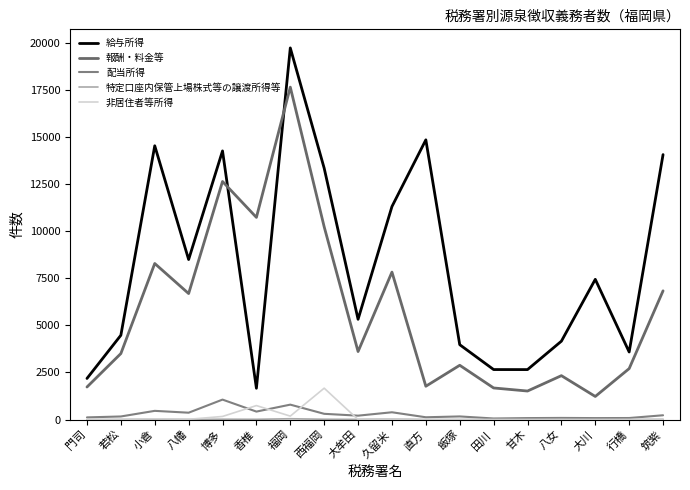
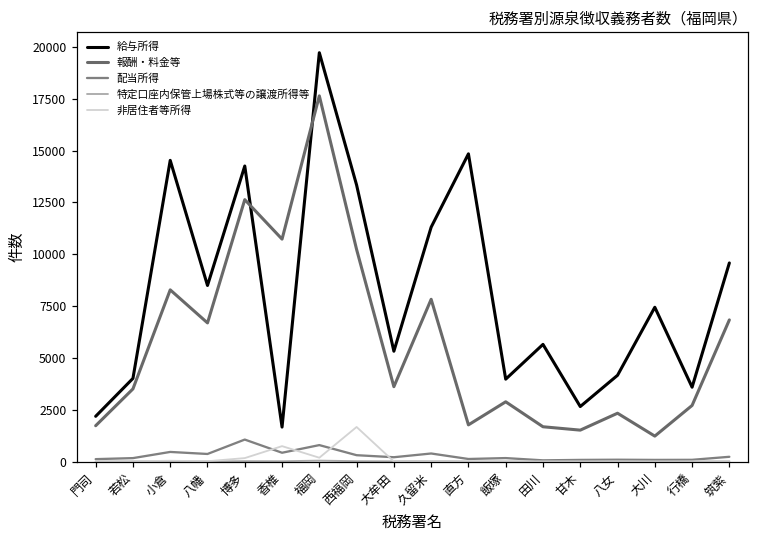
  {
    "給与所得": {
      "門司": 2200,
-     "若松": 4500,
+     "若松": 4000,
      "小倉": 14500,
      "八幡": 8500,
      "博多": 14300,
      "香椎": 1700,
      "福岡": 19700,
      "西福岡": 13300,
      "大牟田": 5300,
      "久留米": 11300,
      "直方": 14800,
      "飯塚": 4000,
-     "田川": 2700,
+     "田川": 5700,
      "甘木": 2700,
      "八女": 4200,
      "大川": 7400,
      "行橋": 3600,
-     "筑紫": 14100
+     "筑紫": 9600
    },
    "特定口座内保管上場株式等の譲渡所得等": {
      "博多": 0,
      "香椎": 0,
      "福岡": 0,
      "西福岡": 0
    },
    "非居住者等所得": {
      "博多": 200,
      "香椎": 700,
      "福岡": 200,
      "西福岡": 1700
    }
  }
